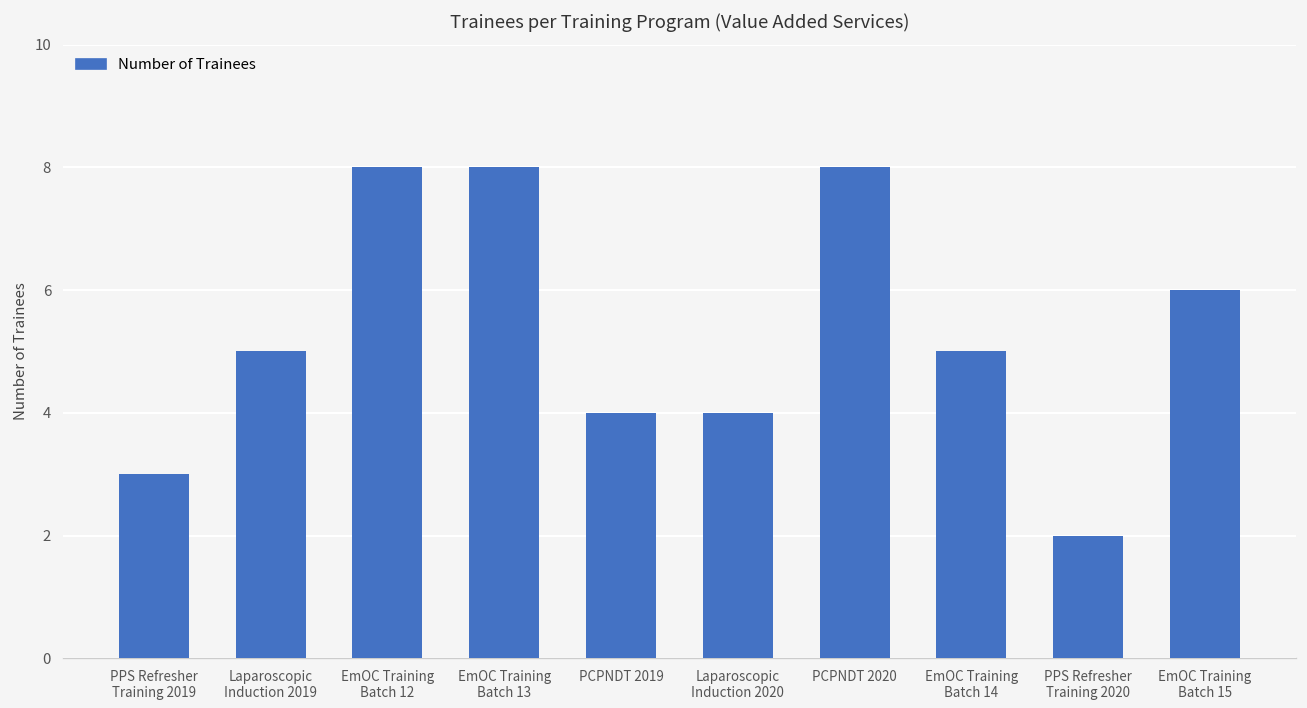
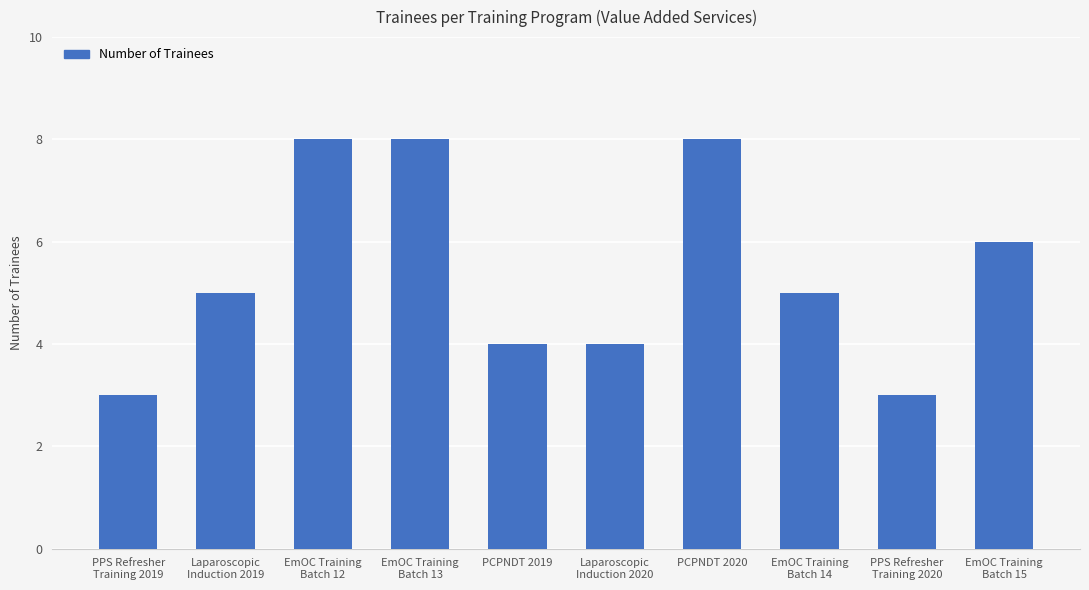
  {
    "PPS Refresher Training 2019": 3,
    "Laparoscopic Induction 2019": 5,
    "EmOC Training Batch 12": 8,
    "EmOC Training Batch 13": 8,
    "PCPNDT 2019": 4,
    "Laparoscopic Induction 2020": 4,
    "PCPNDT 2020": 8,
    "EmOC Training Batch 14": 5,
-   "PPS Refresher Training 2020": 2,
+   "PPS Refresher Training 2020": 3,
    "EmOC Training Batch 15": 6
  }
